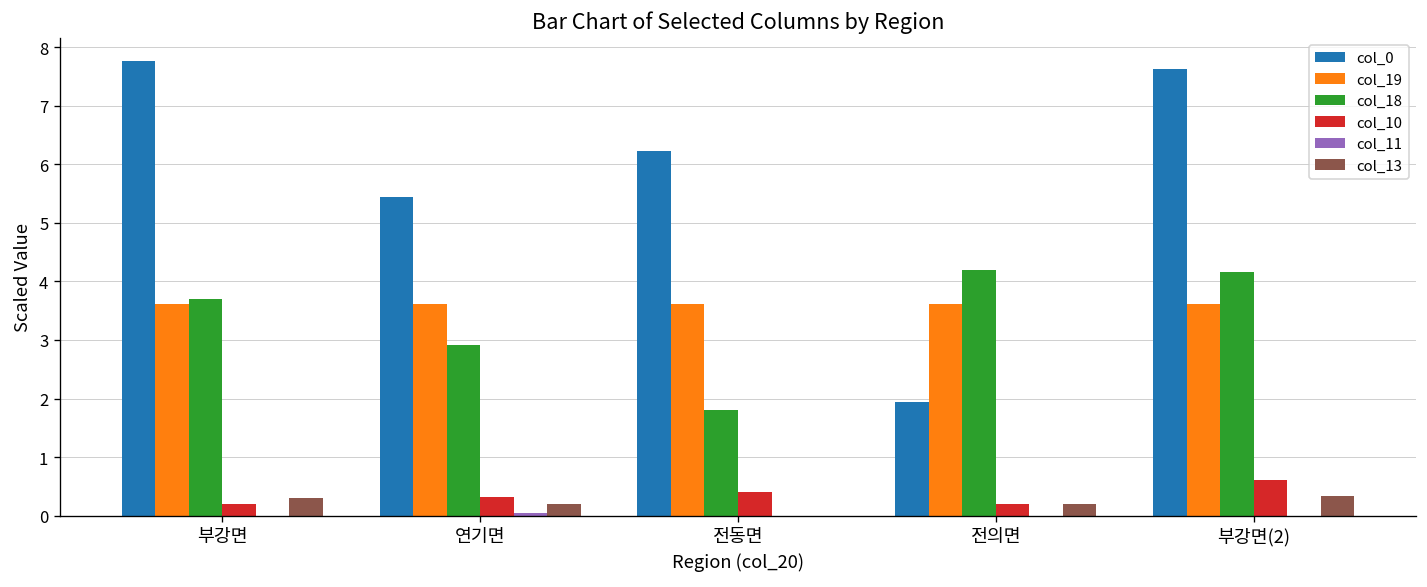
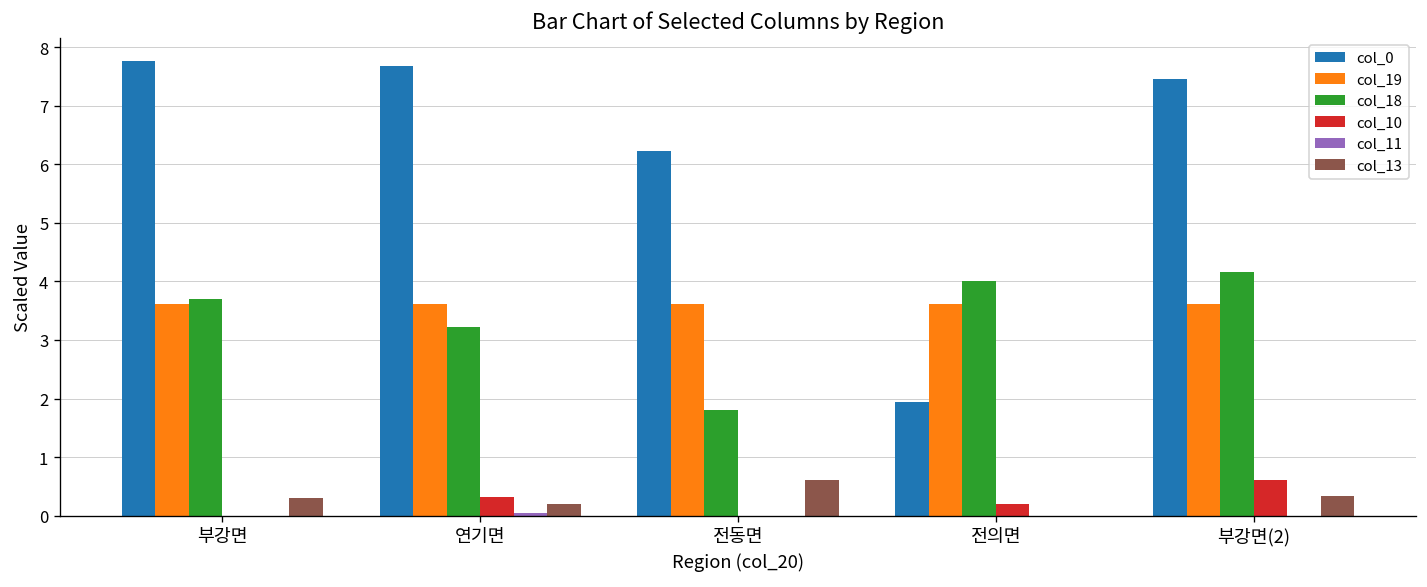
  {
    "col_0": {
      "부강면": 7.8,
-     "연기면": 5.4,
+     "연기면": 7.7,
      "전동면": 6.2,
      "전의면": 1.9,
-     "부강면(2)": 7.6
+     "부강면(2)": 7.5
    },
    "col_19": {
      "부강면": 3.6,
      "연기면": 3.6,
      "전동면": 3.6,
      "전의면": 3.6,
      "부강면(2)": 3.6
    },
    "col_18": {
      "부강면": 3.7,
-     "연기면": 2.9,
+     "연기면": 3.2,
      "전동면": 1.8,
-     "전의면": 4.2,
+     "전의면": 4.0,
      "부강면(2)": 4.2
    },
    "col_10": {
-     "부강면": 0.2,
+     "부강면": 0.0,
      "연기면": 0.3,
-     "전동면": 0.4,
+     "전동면": 0.0,
      "전의면": 0.2,
      "부강면(2)": 0.6
    },
    "col_11": {
      "부강면": 0.0,
      "전동면": 0.0,
      "전의면": 0.0,
      "부강면(2)": 0.0
    },
    "col_13": {
      "부강면": 0.3,
      "연기면": 0.2,
-     "전동면": 0.0,
-     "전의면": 0.2,
+     "전동면": 0.6,
+     "전의면": 0.0,
      "부강면(2)": 0.3
    }
  }
